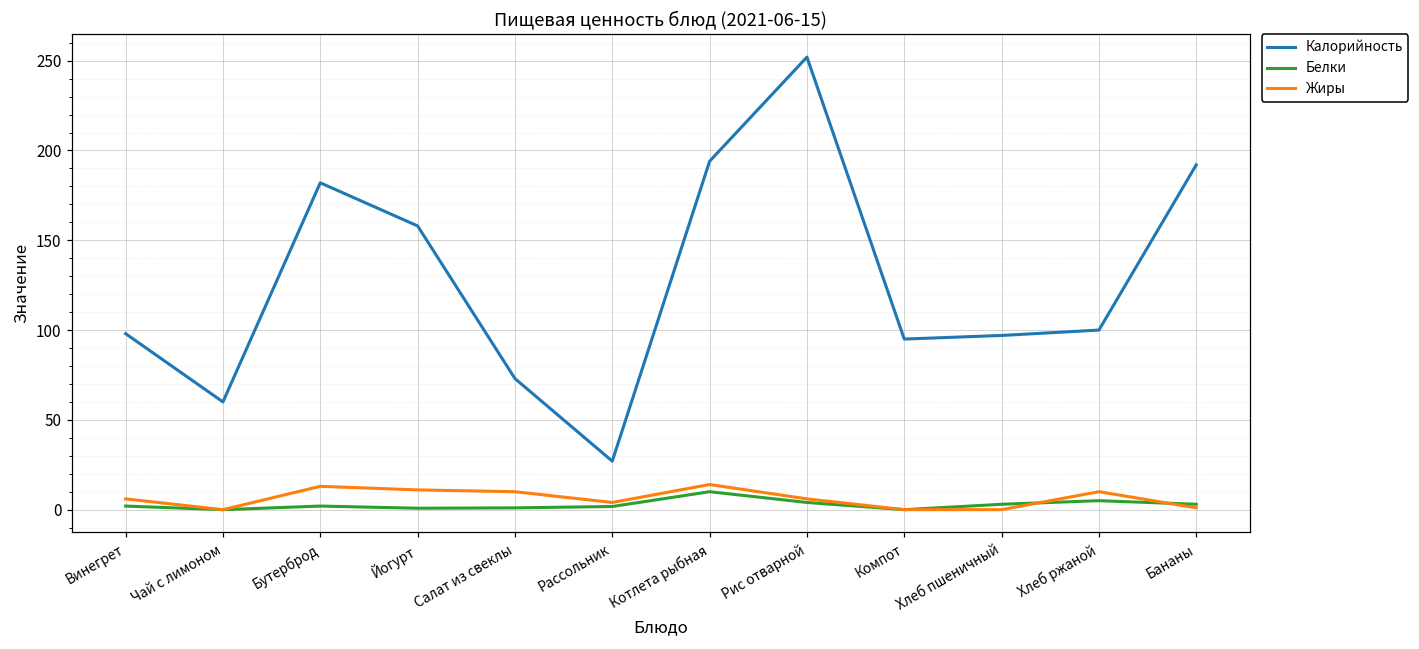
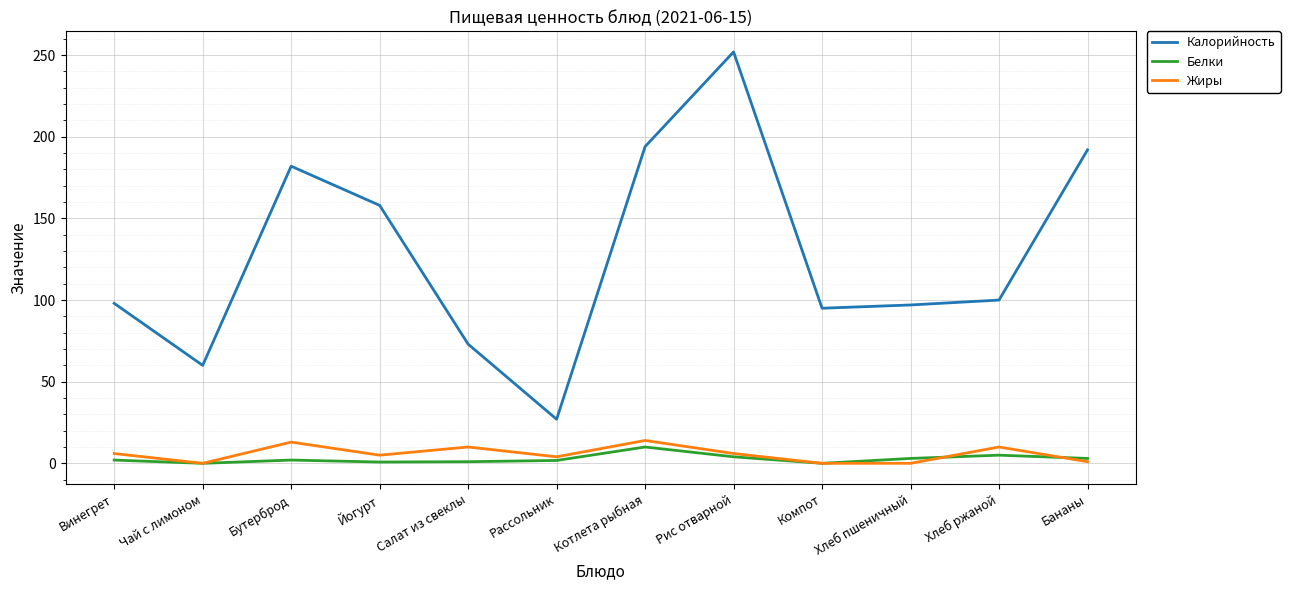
  {
    "Калорийность": {
      "Винегрет": 98,
      "Чай с лимоном": 60,
      "Бутерброд": 182,
      "Йогурт": 158,
      "Салат из свеклы": 73,
      "Рассольник": 27,
      "Котлета рыбная": 194,
      "Рис отварной": 252,
      "Компот": 95,
      "Хлеб пшеничный": 97,
      "Хлеб ржаной": 100,
      "Бананы": 192
    },
    "Белки": {
      "Винегрет": 2,
      "Бутерброд": 2,
      "Йогурт": 1,
      "Салат из свеклы": 1,
      "Рассольник": 2,
      "Котлета рыбная": 10,
      "Рис отварной": 4,
      "Хлеб пшеничный": 3,
      "Хлеб ржаной": 5,
      "Бананы": 3
    },
    "Жиры": {
      "Винегрет": 6,
      "Бутерброд": 13,
-     "Йогурт": 11,
+     "Йогурт": 5,
      "Салат из свеклы": 10,
      "Рассольник": 4,
      "Котлета рыбная": 14,
      "Рис отварной": 6,
      "Хлеб пшеничный": 0,
      "Хлеб ржаной": 10,
      "Бананы": 1
    }
  }
